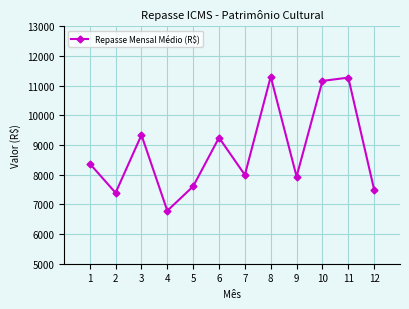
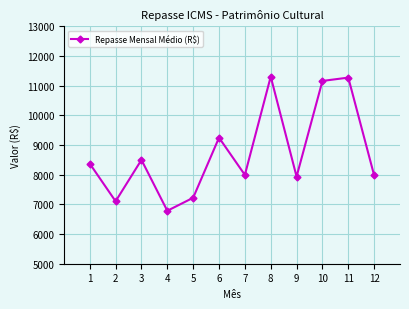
  {
    "1": 8400,
-   "2": 7400,
-   "3": 9300,
+   "2": 7100,
+   "3": 8500,
    "4": 6800,
-   "5": 7600,
+   "5": 7200,
    "6": 9200,
    "7": 8000,
    "8": 11300,
    "9": 7900,
    "10": 11200,
    "11": 11300,
-   "12": 7500
+   "12": 8000
  }
